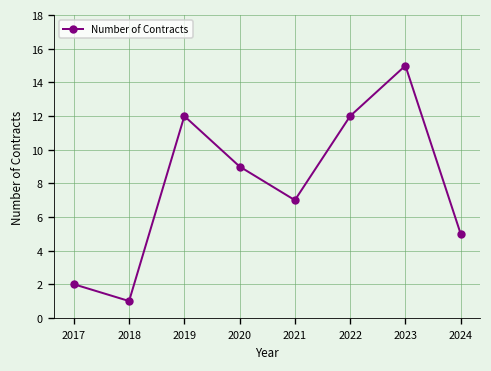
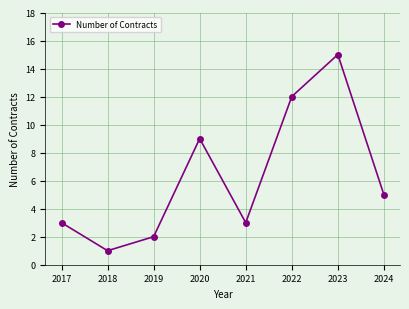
  {
-   "2017": 2,
+   "2017": 3,
    "2018": 1,
-   "2019": 12,
+   "2019": 2,
    "2020": 9,
-   "2021": 7,
+   "2021": 3,
    "2022": 12,
    "2023": 15,
    "2024": 5
  }
